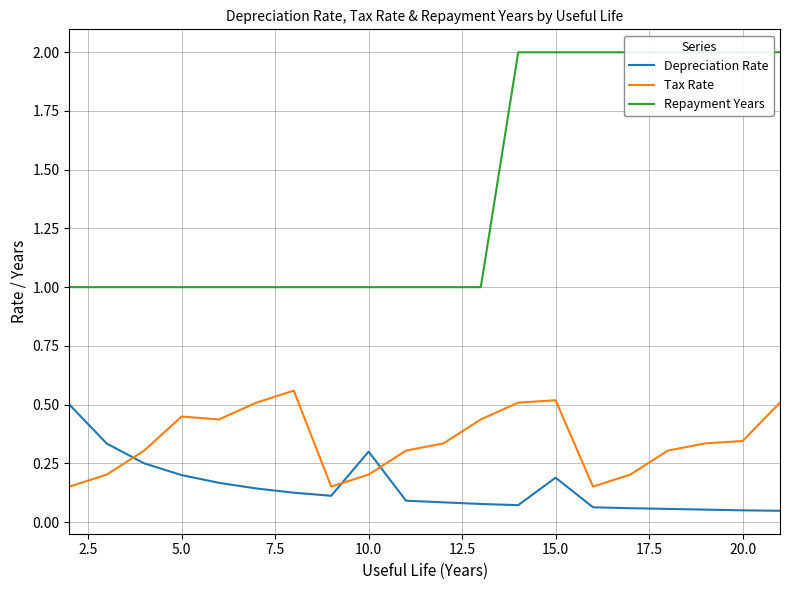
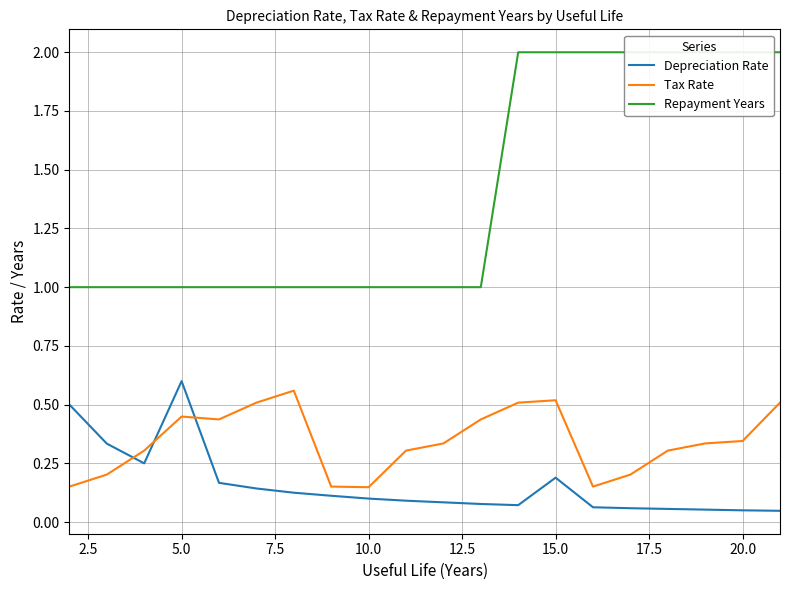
  {
    "Depreciation Rate": {
-     "5.0": 0.2,
-     "10.0": 0.3,
+     "5.0": 0.6,
+     "10.0": 0.1,
      "15.0": 0.19,
      "20.0": 0.05
    },
    "Tax Rate": {
      "5.0": 0.45,
-     "10.0": 0.20,
+     "10.0": 0.15,
      "15.0": 0.52,
      "20.0": 0.35
    },
    "Repayment Years": {
      "5.0": 1.00,
      "10.0": 1.00,
      "15.0": 2.00
    }
  }
